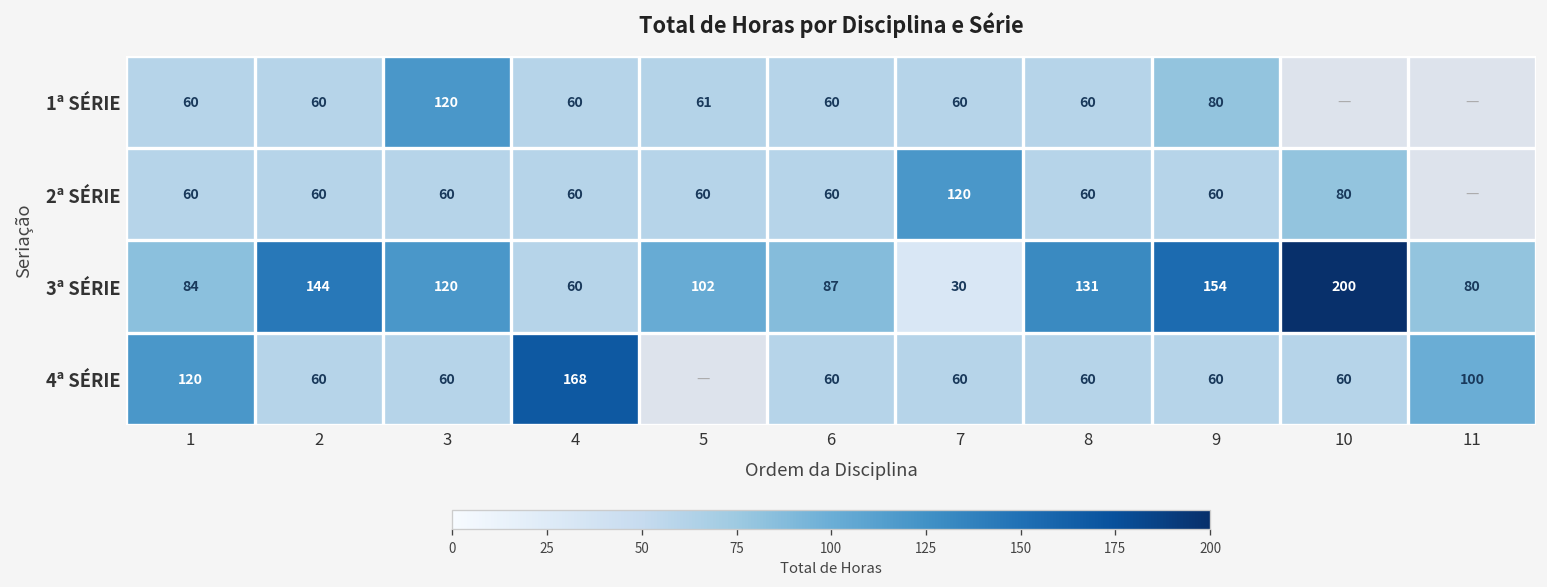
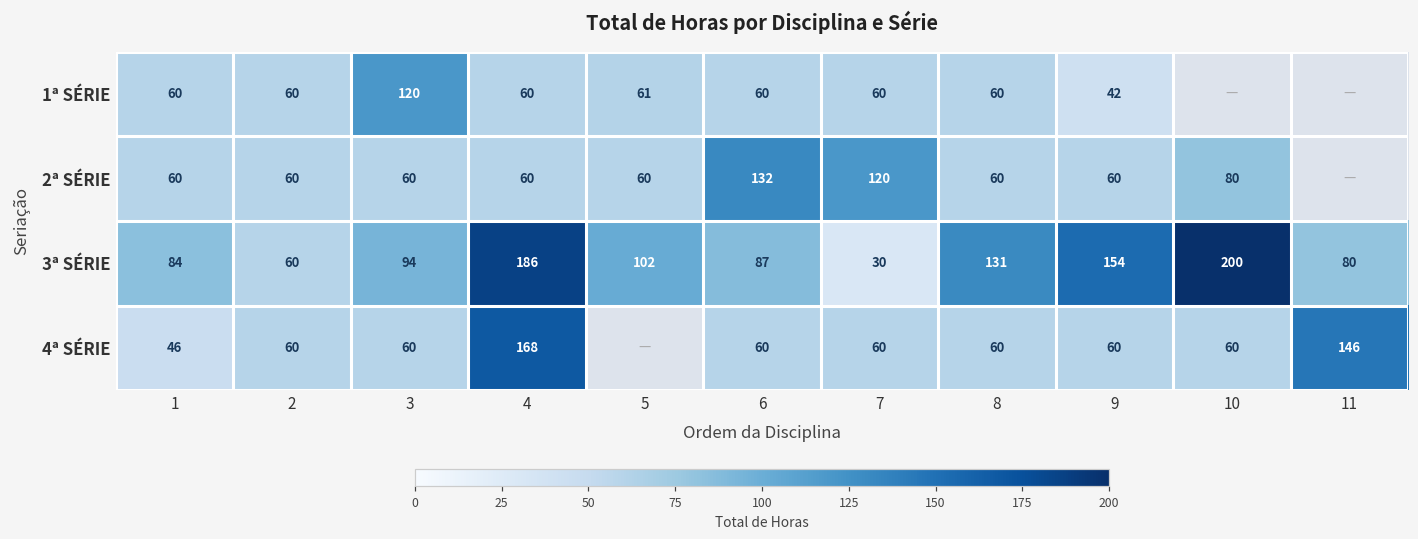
  {
    "1ª SÉRIE": {
      "1": 60,
      "2": 60,
      "3": 120,
      "4": 60,
      "5": 61,
      "6": 60,
      "7": 60,
      "8": 60,
-     "9": 80
+     "9": 42
    },
    "2ª SÉRIE": {
      "1": 60,
      "2": 60,
      "3": 60,
      "4": 60,
      "5": 60,
-     "6": 60,
+     "6": 132,
      "7": 120,
      "8": 60,
      "9": 60,
      "10": 80
    },
    "3ª SÉRIE": {
      "1": 84,
-     "2": 144,
-     "3": 120,
-     "4": 60,
+     "2": 60,
+     "3": 94,
+     "4": 186,
      "5": 102,
      "6": 87,
      "7": 30,
      "8": 131,
      "9": 154,
      "10": 200,
      "11": 80
    },
    "4ª SÉRIE": {
-     "1": 120,
+     "1": 46,
      "2": 60,
      "3": 60,
      "4": 168,
      "6": 60,
      "7": 60,
      "8": 60,
      "9": 60,
      "10": 60,
-     "11": 100
+     "11": 146
    }
  }
